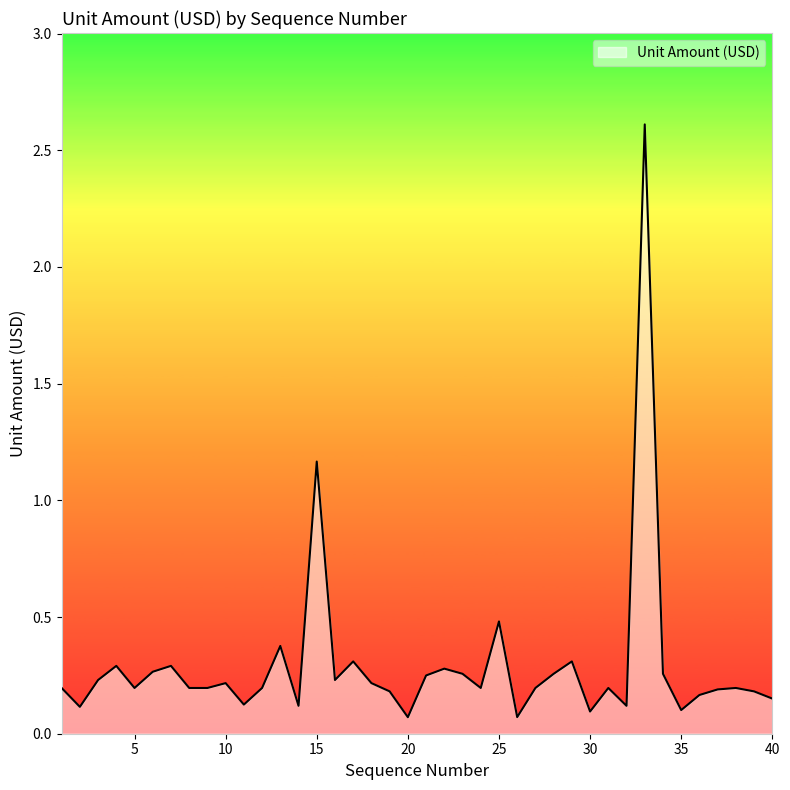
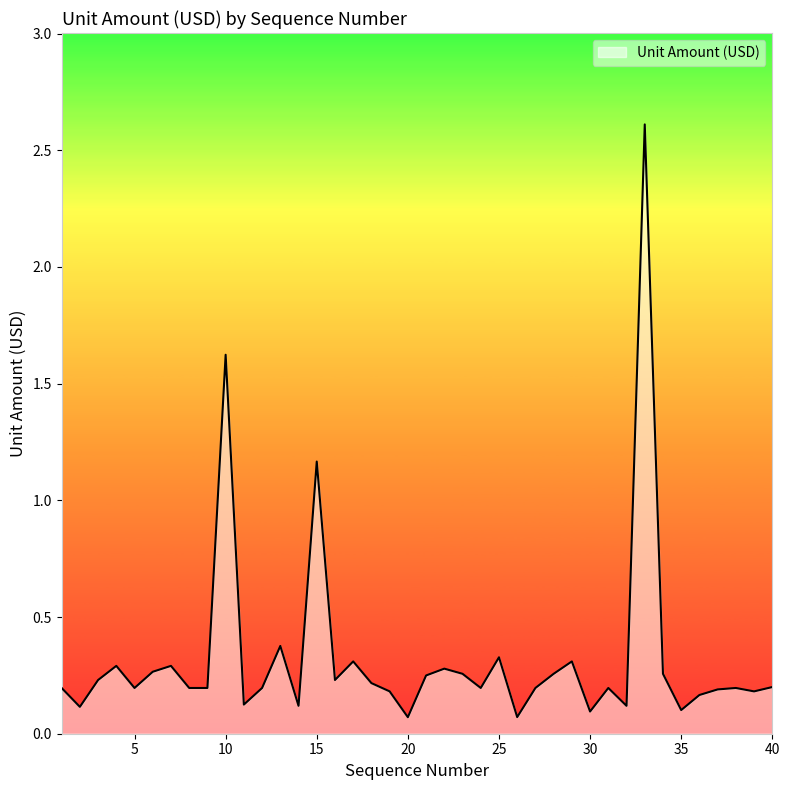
  {
    "5": 0.20,
-   "10": 0.22,
+   "10": 1.62,
    "15": 1.17,
    "20": 0.07,
-   "25": 0.48,
+   "25": 0.33,
    "30": 0.10,
    "35": 0.10,
-   "40": 0.15
+   "40": 0.20
  }
